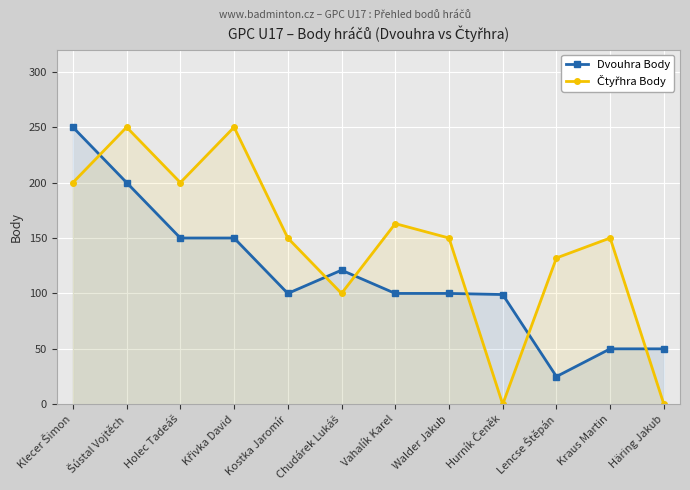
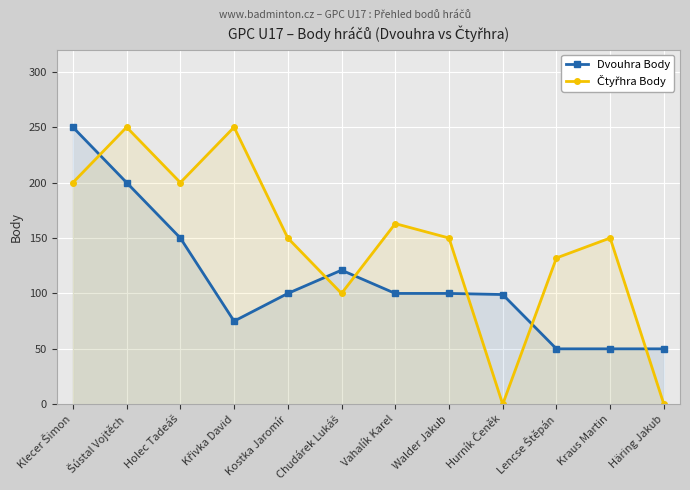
  {
    "Dvouhra Body": {
      "Klecer Šimon": 250,
      "Šústal Vojtěch": 200,
      "Holec Tadeáš": 150,
-     "Křivka David": 150,
+     "Křivka David": 75,
      "Kostka Jaromír": 100,
      "Chudárek Lukáš": 121,
      "Vahalík Karel": 100,
      "Walder Jakub": 100,
      "Hurník Čeněk": 99,
-     "Lencse Štěpán": 25,
+     "Lencse Štěpán": 50,
      "Kraus Martin": 50,
      "Häring Jakub": 50
    },
    "Čtyřhra Body": {
      "Klecer Šimon": 200,
      "Šústal Vojtěch": 250,
      "Holec Tadeáš": 200,
      "Křivka David": 250,
      "Kostka Jaromír": 150,
      "Chudárek Lukáš": 100,
      "Vahalík Karel": 163,
      "Walder Jakub": 150,
      "Hurník Čeněk": 0,
      "Lencse Štěpán": 132,
      "Kraus Martin": 150,
      "Häring Jakub": 0
    }
  }
